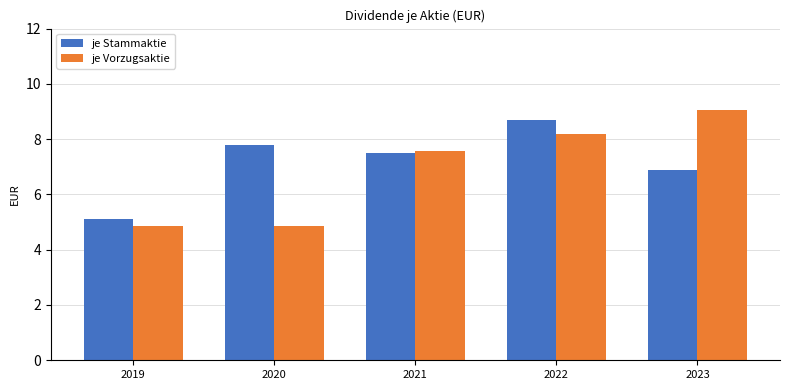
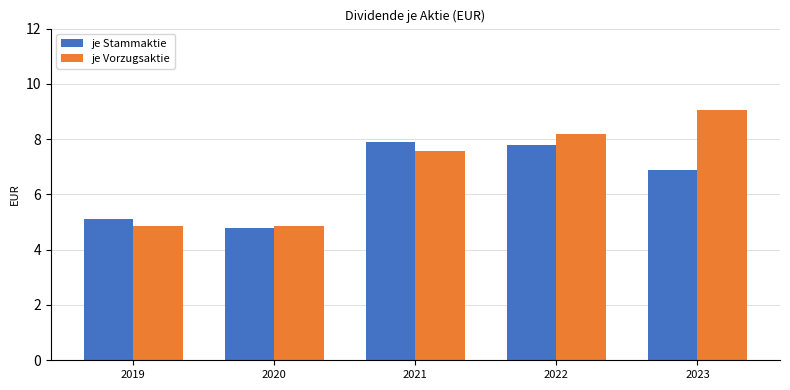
  {
    "je Stammaktie": {
      "2019": 5.1,
-     "2020": 7.8,
-     "2021": 7.5,
-     "2022": 8.7,
+     "2020": 4.8,
+     "2021": 7.9,
+     "2022": 7.8,
      "2023": 6.9
    },
    "je Vorzugsaktie": {
      "2019": 4.9,
      "2020": 4.9,
      "2021": 7.6,
      "2022": 8.2,
      "2023": 9.1
    }
  }
